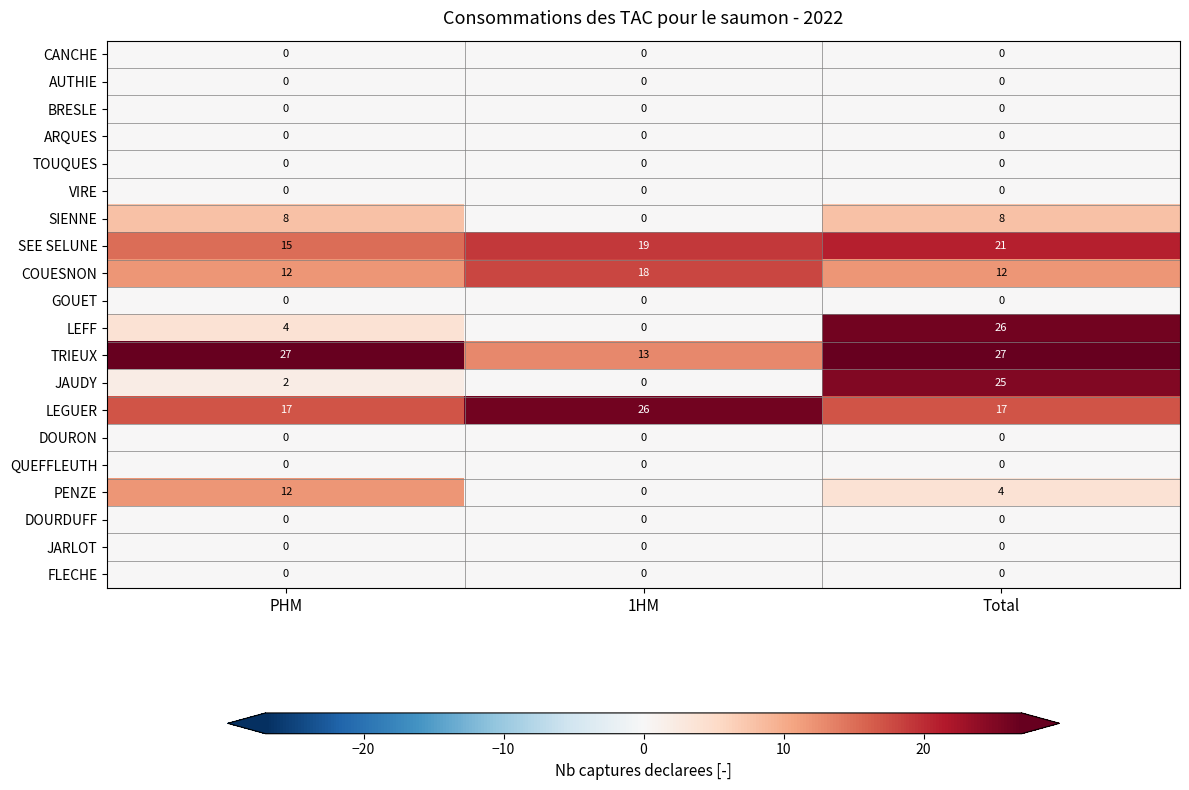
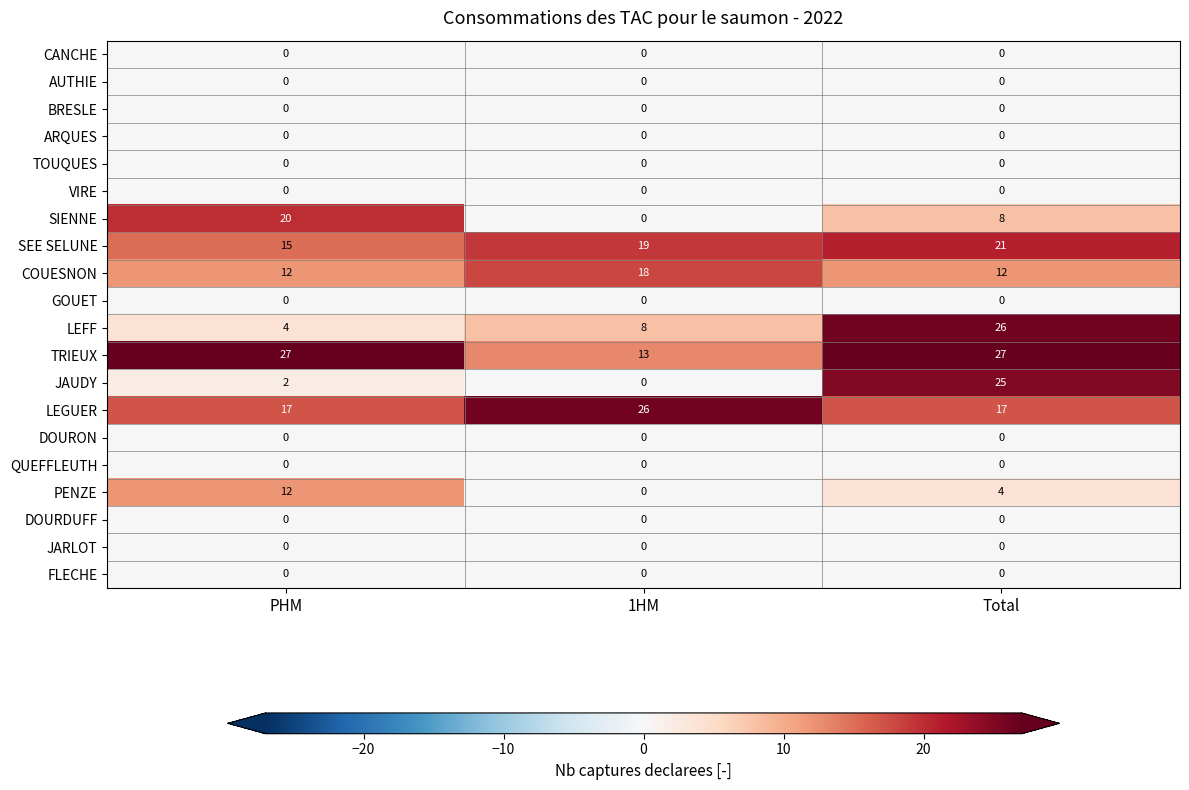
  {
    "CANCHE": {
      "PHM": 0,
      "1HM": 0,
      "Total": 0
    },
    "AUTHIE": {
      "PHM": 0,
      "1HM": 0,
      "Total": 0
    },
    "BRESLE": {
      "PHM": 0,
      "1HM": 0,
      "Total": 0
    },
    "ARQUES": {
      "PHM": 0,
      "1HM": 0,
      "Total": 0
    },
    "TOUQUES": {
      "PHM": 0,
      "1HM": 0,
      "Total": 0
    },
    "VIRE": {
      "PHM": 0,
      "1HM": 0,
      "Total": 0
    },
    "SIENNE": {
-     "PHM": 8,
+     "PHM": 20,
      "1HM": 0,
      "Total": 8
    },
    "SEE SELUNE": {
      "PHM": 15,
      "1HM": 19,
      "Total": 21
    },
    "COUESNON": {
      "PHM": 12,
      "1HM": 18,
      "Total": 12
    },
    "GOUET": {
      "PHM": 0,
      "1HM": 0,
      "Total": 0
    },
    "LEFF": {
      "PHM": 4,
-     "1HM": 0,
+     "1HM": 8,
      "Total": 26
    },
    "TRIEUX": {
      "PHM": 27,
      "1HM": 13,
      "Total": 27
    },
    "JAUDY": {
      "PHM": 2,
      "1HM": 0,
      "Total": 25
    },
    "LEGUER": {
      "PHM": 17,
      "1HM": 26,
      "Total": 17
    },
    "DOURON": {
      "PHM": 0,
      "1HM": 0,
      "Total": 0
    },
    "QUEFFLEUTH": {
      "PHM": 0,
      "1HM": 0,
      "Total": 0
    },
    "PENZE": {
      "PHM": 12,
      "1HM": 0,
      "Total": 4
    },
    "DOURDUFF": {
      "PHM": 0,
      "1HM": 0,
      "Total": 0
    },
    "JARLOT": {
      "PHM": 0,
      "1HM": 0,
      "Total": 0
    },
    "FLECHE": {
      "PHM": 0,
      "1HM": 0,
      "Total": 0
    }
  }
